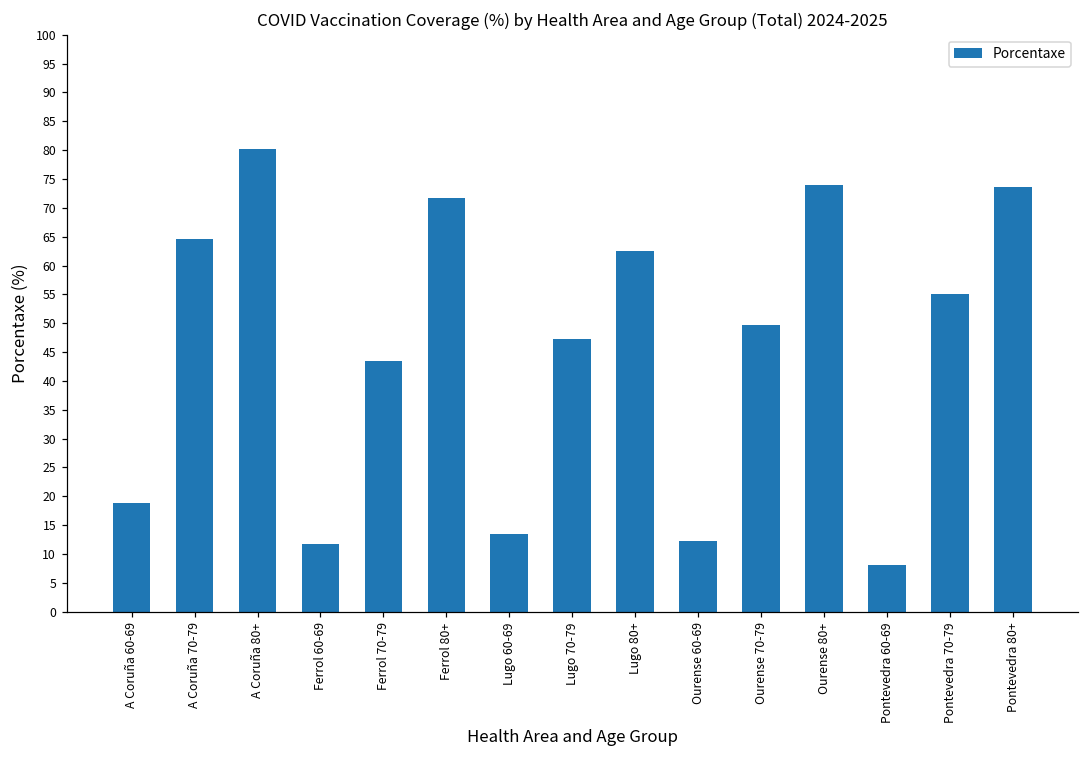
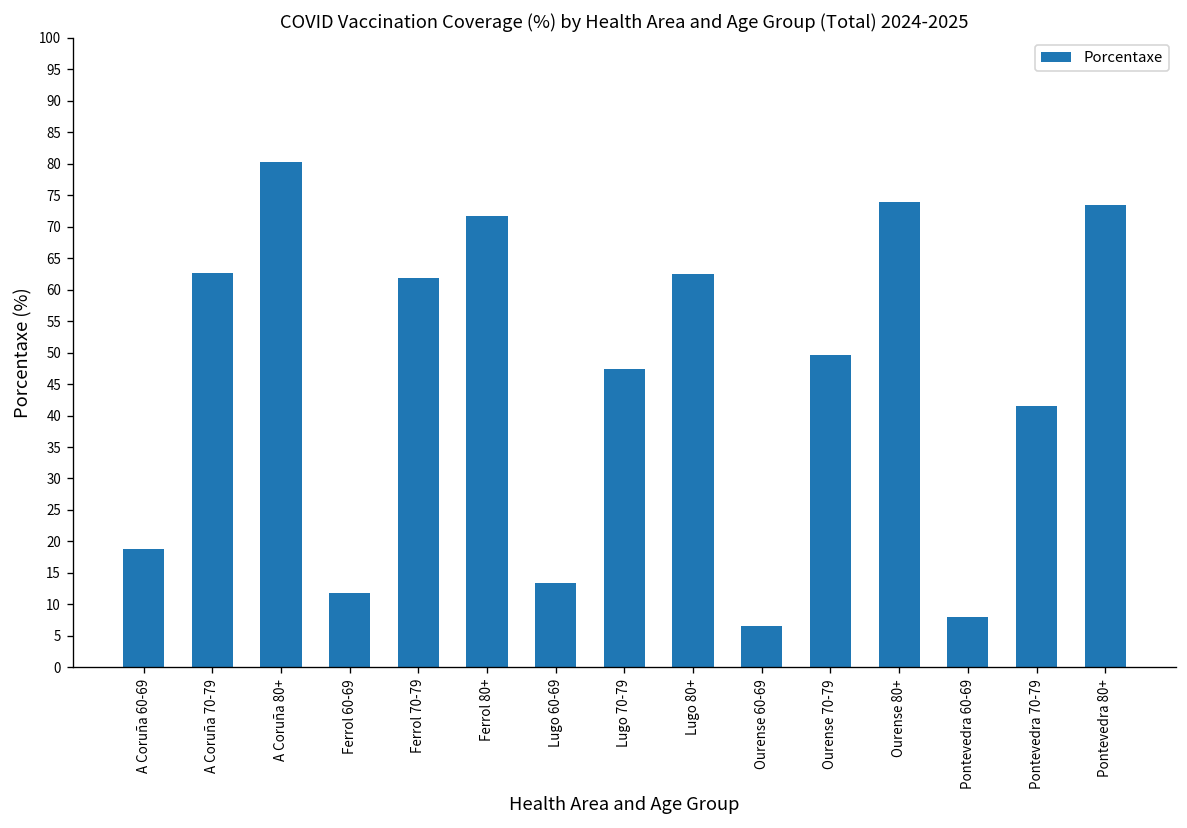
  {
    "A Coruña 60-69": 19,
-   "A Coruña 70-79": 65,
+   "A Coruña 70-79": 63,
    "A Coruña 80+": 80,
    "Ferrol 60-69": 12,
-   "Ferrol 70-79": 43,
+   "Ferrol 70-79": 62,
    "Ferrol 80+": 72,
    "Lugo 60-69": 13,
    "Lugo 70-79": 47,
    "Lugo 80+": 63,
-   "Ourense 60-69": 12,
+   "Ourense 60-69": 7,
    "Ourense 70-79": 50,
    "Ourense 80+": 74,
    "Pontevedra 60-69": 8,
-   "Pontevedra 70-79": 55,
+   "Pontevedra 70-79": 42,
    "Pontevedra 80+": 74
  }
